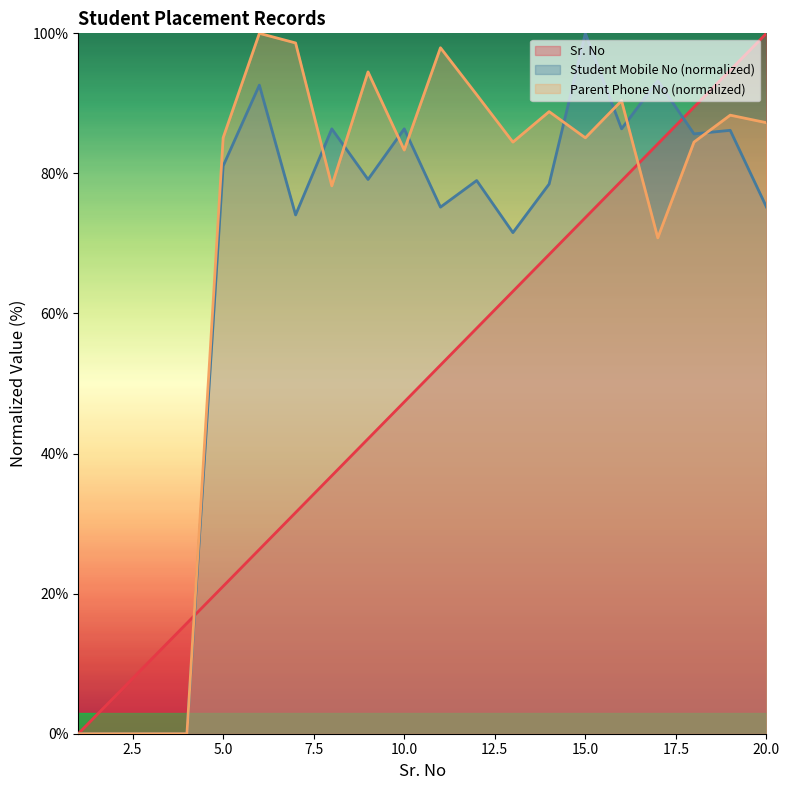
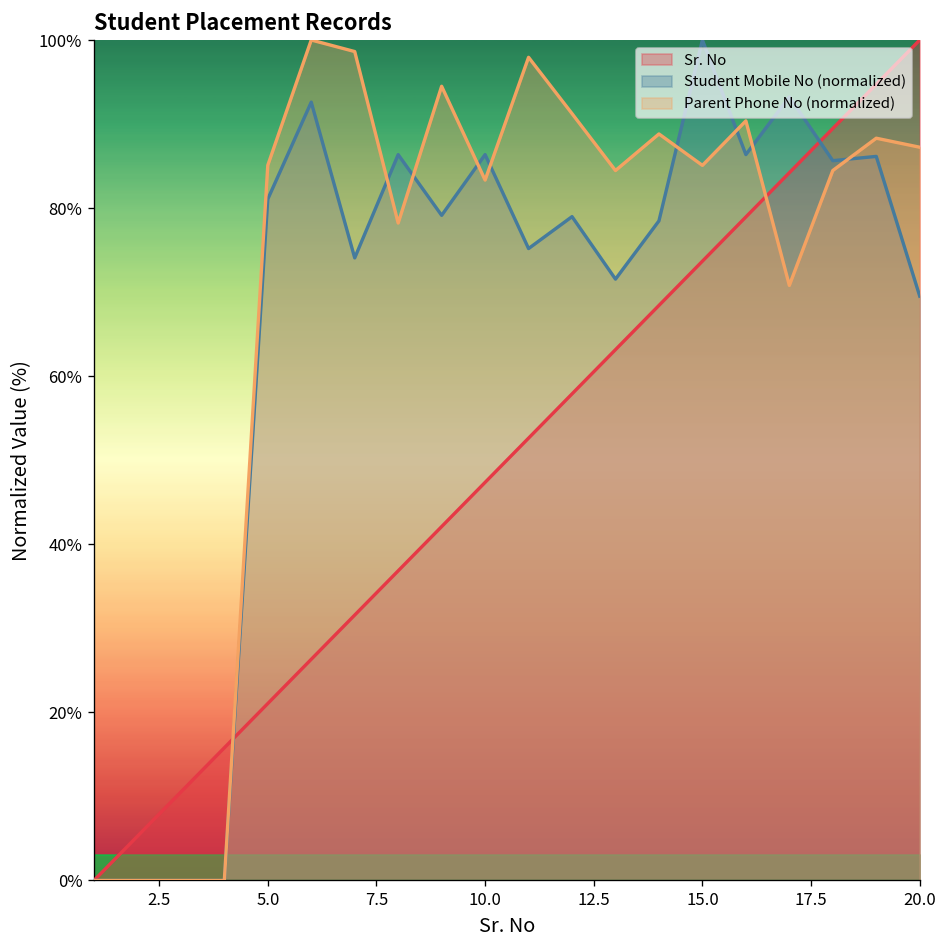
  {
    "Student Mobile No (normalized)": {
      "5.0": "81%",
      "10.0": "86%",
      "15.0": "100%",
-     "20.0": "75%"
+     "20.0": "70%"
    }
  }
